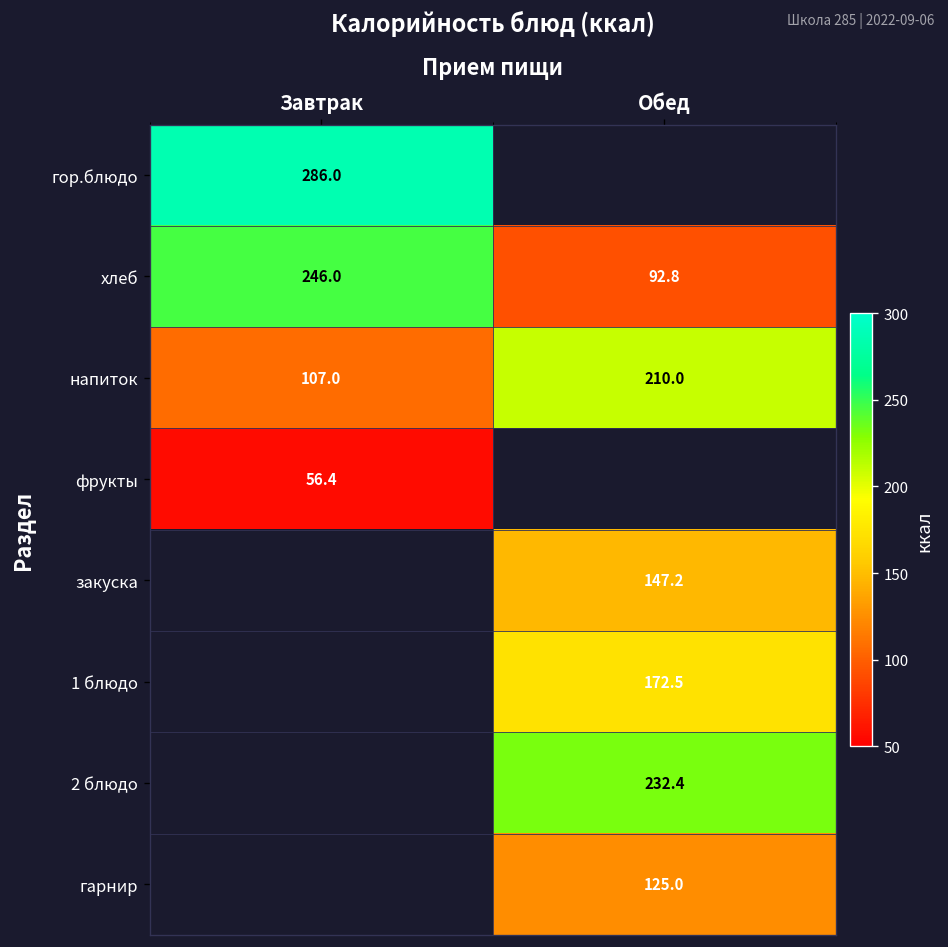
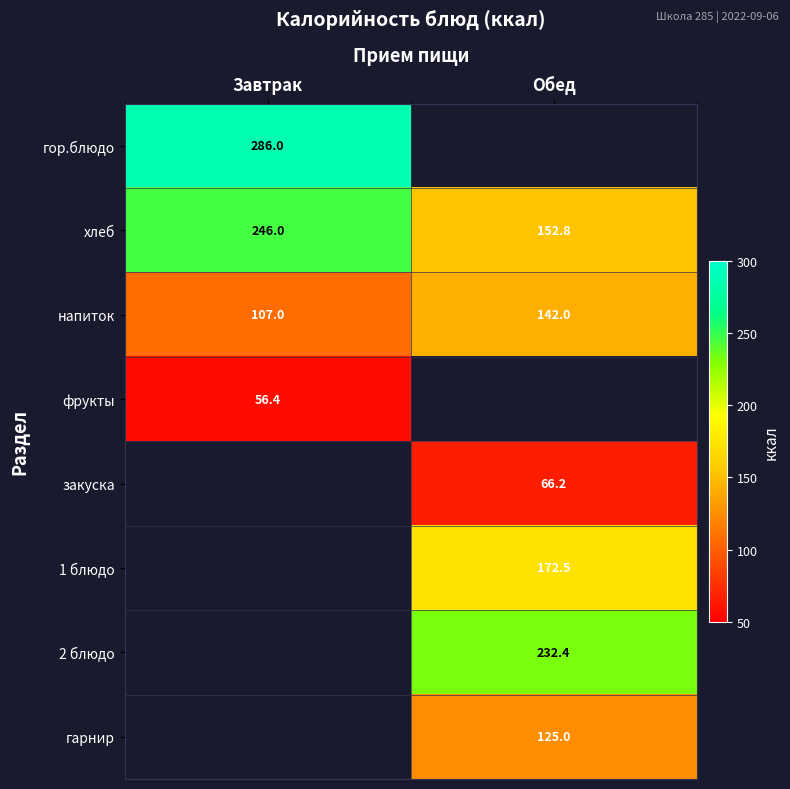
  {
    "гор.блюдо": {
      "Завтрак": 286.0
    },
    "хлеб": {
      "Завтрак": 246.0,
-     "Обед": 92.8
+     "Обед": 152.8
    },
    "напиток": {
      "Завтрак": 107.0,
-     "Обед": 210.0
+     "Обед": 142.0
    },
    "фрукты": {
      "Завтрак": 56.4
    },
    "закуска": {
-     "Обед": 147.2
+     "Обед": 66.2
    },
    "1 блюдо": {
      "Обед": 172.5
    },
    "2 блюдо": {
      "Обед": 232.4
    },
    "гарнир": {
      "Обед": 125.0
    }
  }
